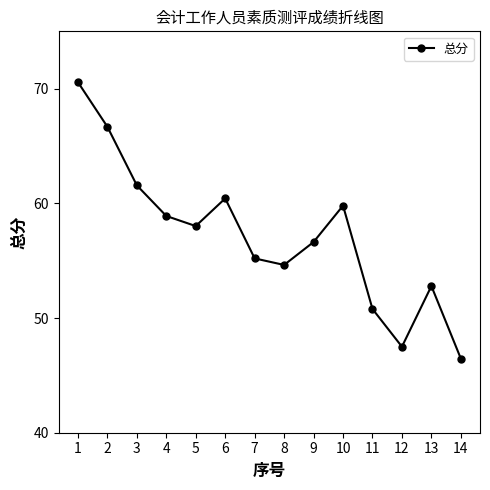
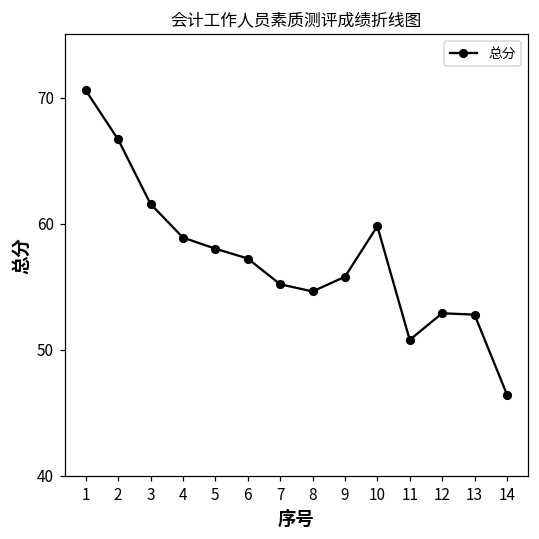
  {
    "1": 70.6,
    "2": 66.7,
    "3": 61.6,
    "4": 58.9,
    "5": 58.0,
-   "6": 60.4,
+   "6": 57.2,
    "7": 55.2,
    "8": 54.6,
-   "9": 56.6,
+   "9": 55.8,
    "10": 59.8,
    "11": 50.8,
-   "12": 47.5,
+   "12": 52.9,
    "13": 52.8,
    "14": 46.5
  }
